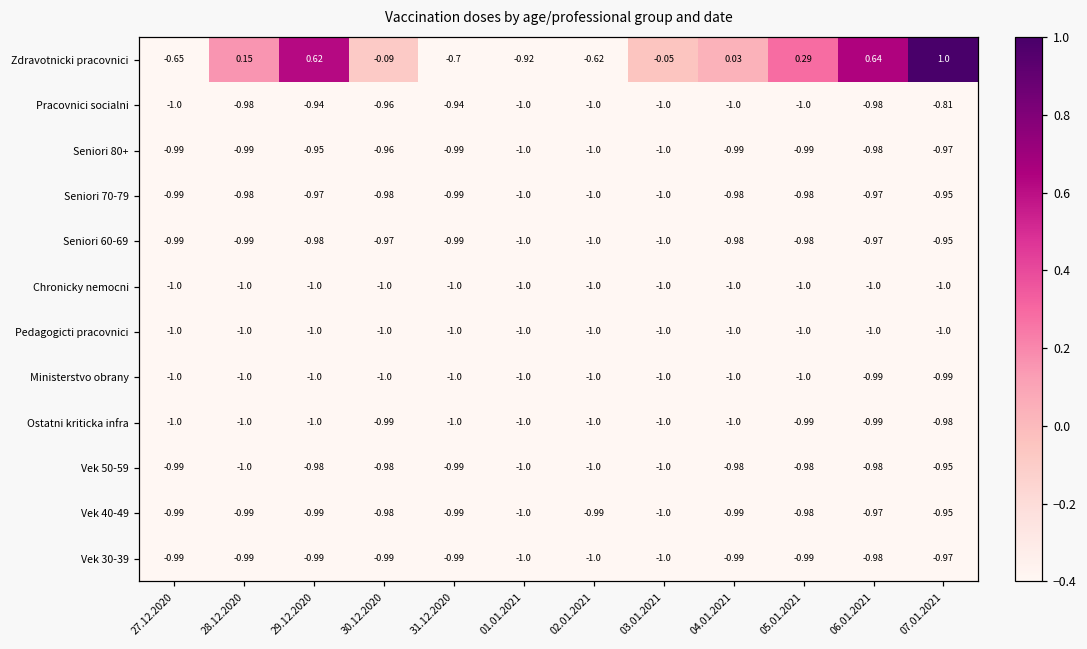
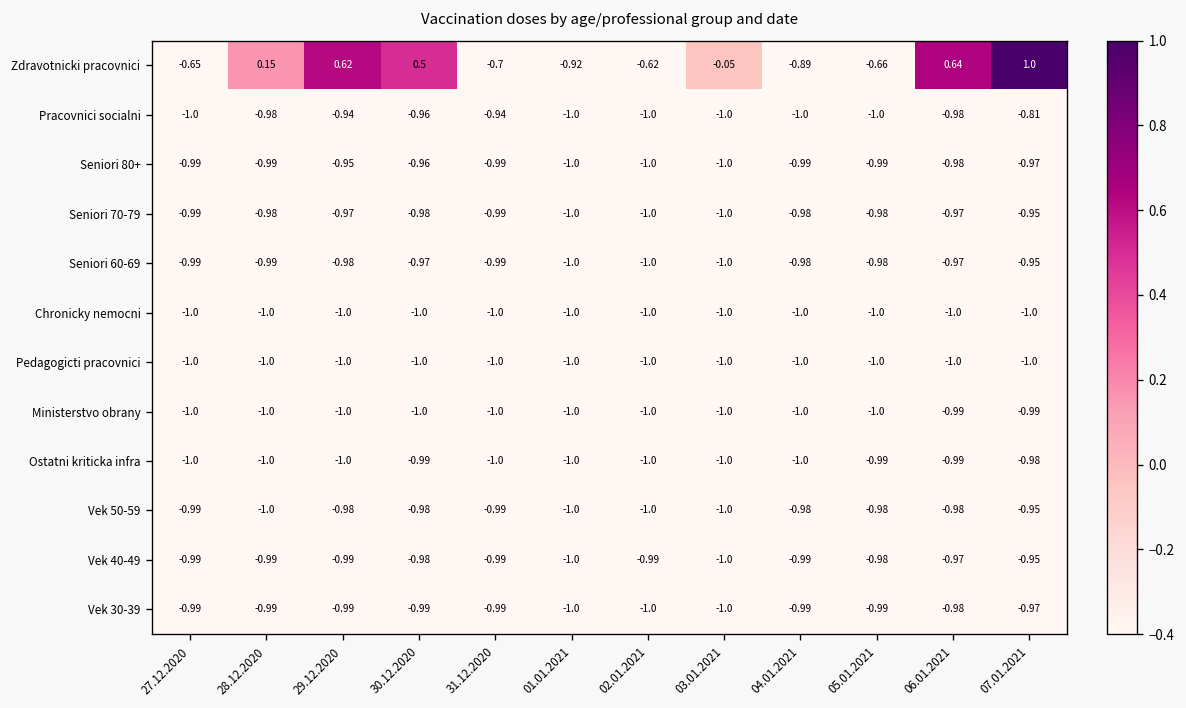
  {
    "Zdravotnicki pracovnici": {
      "27.12.2020": -0.65,
      "28.12.2020": 0.15,
      "29.12.2020": 0.62,
-     "30.12.2020": -0.09,
+     "30.12.2020": 0.5,
      "31.12.2020": -0.7,
      "01.01.2021": -0.92,
      "02.01.2021": -0.62,
      "03.01.2021": -0.05,
-     "04.01.2021": 0.03,
-     "05.01.2021": 0.29,
+     "04.01.2021": -0.89,
+     "05.01.2021": -0.66,
      "06.01.2021": 0.64,
      "07.01.2021": 1.0
    },
    "Pracovnici socialni": {
      "27.12.2020": -1.0,
      "28.12.2020": -0.98,
      "29.12.2020": -0.94,
      "30.12.2020": -0.96,
      "31.12.2020": -0.94,
      "01.01.2021": -1.0,
      "02.01.2021": -1.0,
      "03.01.2021": -1.0,
      "04.01.2021": -1.0,
      "05.01.2021": -1.0,
      "06.01.2021": -0.98,
      "07.01.2021": -0.81
    },
    "Seniori 80+": {
      "27.12.2020": -0.99,
      "28.12.2020": -0.99,
      "29.12.2020": -0.95,
      "30.12.2020": -0.96,
      "31.12.2020": -0.99,
      "01.01.2021": -1.0,
      "02.01.2021": -1.0,
      "03.01.2021": -1.0,
      "04.01.2021": -0.99,
      "05.01.2021": -0.99,
      "06.01.2021": -0.98,
      "07.01.2021": -0.97
    },
    "Seniori 70-79": {
      "27.12.2020": -0.99,
      "28.12.2020": -0.98,
      "29.12.2020": -0.97,
      "30.12.2020": -0.98,
      "31.12.2020": -0.99,
      "01.01.2021": -1.0,
      "02.01.2021": -1.0,
      "03.01.2021": -1.0,
      "04.01.2021": -0.98,
      "05.01.2021": -0.98,
      "06.01.2021": -0.97,
      "07.01.2021": -0.95
    },
    "Seniori 60-69": {
      "27.12.2020": -0.99,
      "28.12.2020": -0.99,
      "29.12.2020": -0.98,
      "30.12.2020": -0.97,
      "31.12.2020": -0.99,
      "01.01.2021": -1.0,
      "02.01.2021": -1.0,
      "03.01.2021": -1.0,
      "04.01.2021": -0.98,
      "05.01.2021": -0.98,
      "06.01.2021": -0.97,
      "07.01.2021": -0.95
    },
    "Chronicky nemocni": {
      "27.12.2020": -1.0,
      "28.12.2020": -1.0,
      "29.12.2020": -1.0,
      "30.12.2020": -1.0,
      "31.12.2020": -1.0,
      "01.01.2021": -1.0,
      "02.01.2021": -1.0,
      "03.01.2021": -1.0,
      "04.01.2021": -1.0,
      "05.01.2021": -1.0,
      "06.01.2021": -1.0,
      "07.01.2021": -1.0
    },
    "Pedagogicti pracovnici": {
      "27.12.2020": -1.0,
      "28.12.2020": -1.0,
      "29.12.2020": -1.0,
      "30.12.2020": -1.0,
      "31.12.2020": -1.0,
      "01.01.2021": -1.0,
      "02.01.2021": -1.0,
      "03.01.2021": -1.0,
      "04.01.2021": -1.0,
      "05.01.2021": -1.0,
      "06.01.2021": -1.0,
      "07.01.2021": -1.0
    },
    "Ministerstvo obrany": {
      "27.12.2020": -1.0,
      "28.12.2020": -1.0,
      "29.12.2020": -1.0,
      "30.12.2020": -1.0,
      "31.12.2020": -1.0,
      "01.01.2021": -1.0,
      "02.01.2021": -1.0,
      "03.01.2021": -1.0,
      "04.01.2021": -1.0,
      "05.01.2021": -1.0,
      "06.01.2021": -0.99,
      "07.01.2021": -0.99
    },
    "Ostatni kriticka infra": {
      "27.12.2020": -1.0,
      "28.12.2020": -1.0,
      "29.12.2020": -1.0,
      "30.12.2020": -0.99,
      "31.12.2020": -1.0,
      "01.01.2021": -1.0,
      "02.01.2021": -1.0,
      "03.01.2021": -1.0,
      "04.01.2021": -1.0,
      "05.01.2021": -0.99,
      "06.01.2021": -0.99,
      "07.01.2021": -0.98
    },
    "Vek 50-59": {
      "27.12.2020": -0.99,
      "28.12.2020": -1.0,
      "29.12.2020": -0.98,
      "30.12.2020": -0.98,
      "31.12.2020": -0.99,
      "01.01.2021": -1.0,
      "02.01.2021": -1.0,
      "03.01.2021": -1.0,
      "04.01.2021": -0.98,
      "05.01.2021": -0.98,
      "06.01.2021": -0.98,
      "07.01.2021": -0.95
    },
    "Vek 40-49": {
      "27.12.2020": -0.99,
      "28.12.2020": -0.99,
      "29.12.2020": -0.99,
      "30.12.2020": -0.98,
      "31.12.2020": -0.99,
      "01.01.2021": -1.0,
      "02.01.2021": -0.99,
      "03.01.2021": -1.0,
      "04.01.2021": -0.99,
      "05.01.2021": -0.98,
      "06.01.2021": -0.97,
      "07.01.2021": -0.95
    },
    "Vek 30-39": {
      "27.12.2020": -0.99,
      "28.12.2020": -0.99,
      "29.12.2020": -0.99,
      "30.12.2020": -0.99,
      "31.12.2020": -0.99,
      "01.01.2021": -1.0,
      "02.01.2021": -1.0,
      "03.01.2021": -1.0,
      "04.01.2021": -0.99,
      "05.01.2021": -0.99,
      "06.01.2021": -0.98,
      "07.01.2021": -0.97
    }
  }
